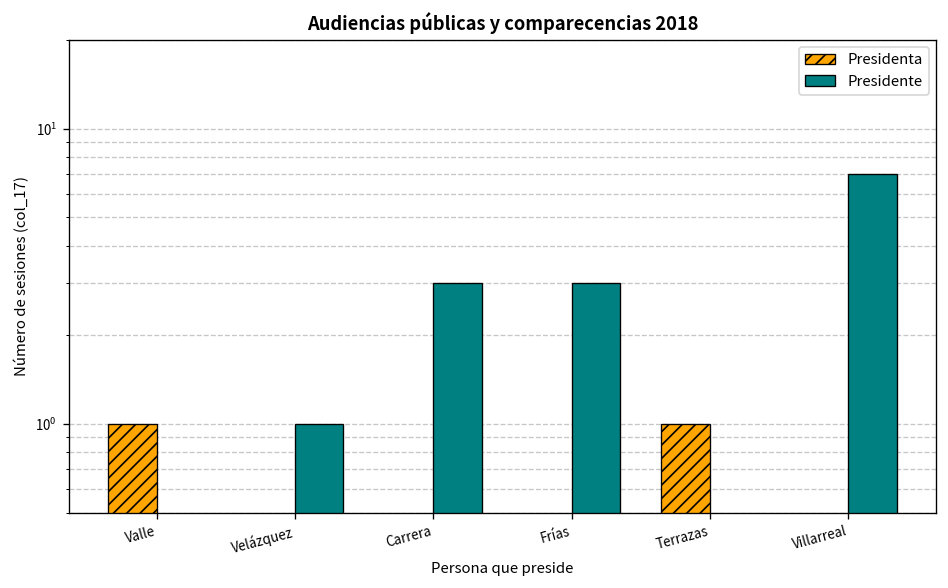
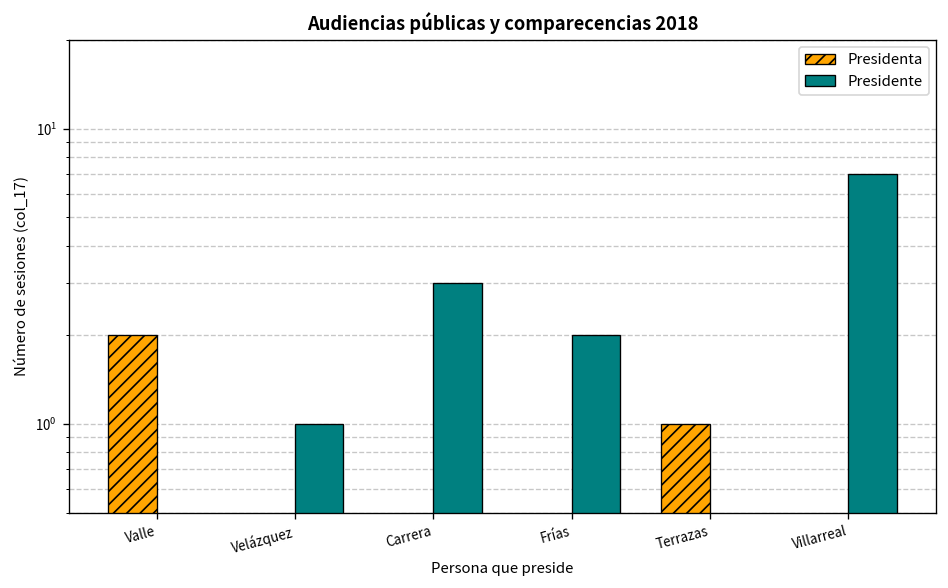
  {
    "Presidenta": {
-     "Valle": 1,
+     "Valle": 2,
      "Terrazas": 1
    },
    "Presidente": {
      "Velázquez": 1,
      "Carrera": 3,
-     "Frías": 3,
+     "Frías": 2,
      "Villarreal": 7
    }
  }
